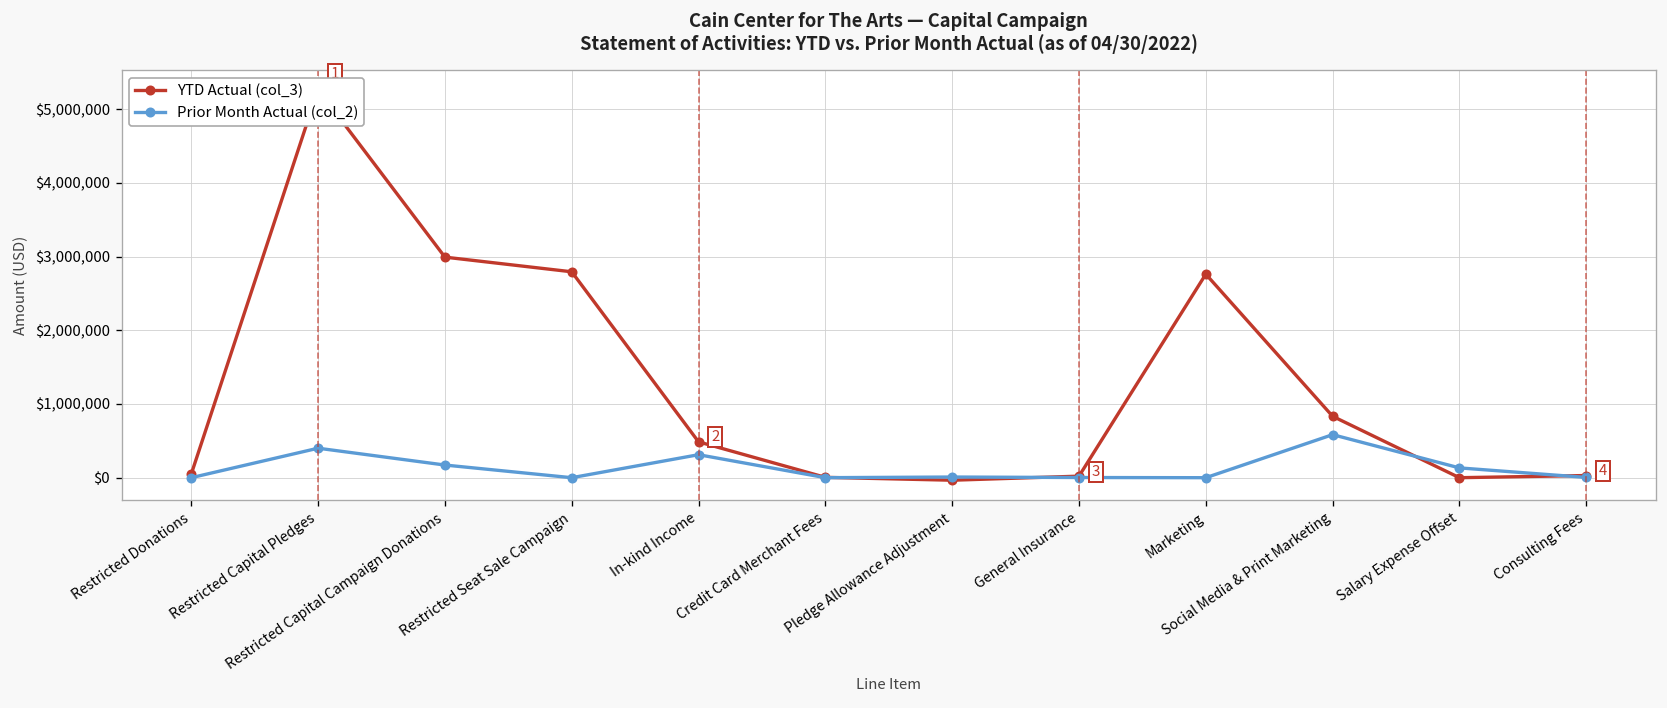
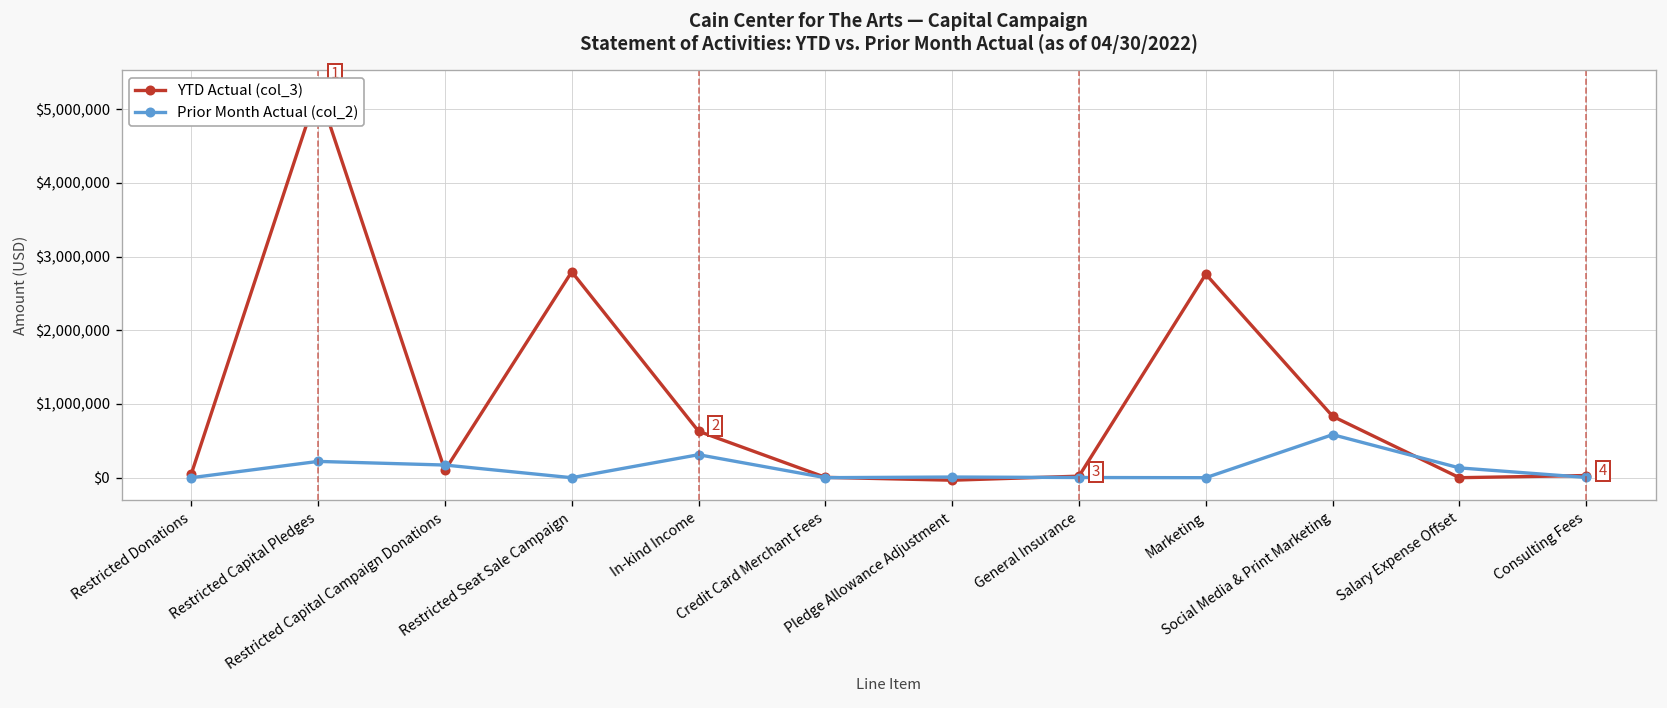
  {
    "YTD Actual (col_3)": {
      "Restricted Donations": "$100,000",
-     "Restricted Capital Campaign Donations": "$3,000,000",
+     "Restricted Capital Campaign Donations": "$100,000",
      "Restricted Seat Sale Campaign": "$2,800,000",
-     "In-kind Income": "$500,000",
+     "In-kind Income": "$600,000",
      "Pledge Allowance Adjustment": "$0",
      "Marketing": "$2,800,000",
      "Social Media & Print Marketing": "$800,000",
      "Salary Expense Offset": "$0"
    },
    "Prior Month Actual (col_2)": {
      "Restricted Donations": "$0",
-     "Restricted Capital Pledges": "$400,000",
+     "Restricted Capital Pledges": "$200,000",
      "Restricted Capital Campaign Donations": "$200,000",
      "Restricted Seat Sale Campaign": "$0",
      "In-kind Income": "$300,000",
      "Pledge Allowance Adjustment": "$0",
      "Marketing": "$0",
      "Social Media & Print Marketing": "$600,000",
      "Salary Expense Offset": "$100,000"
    }
  }
